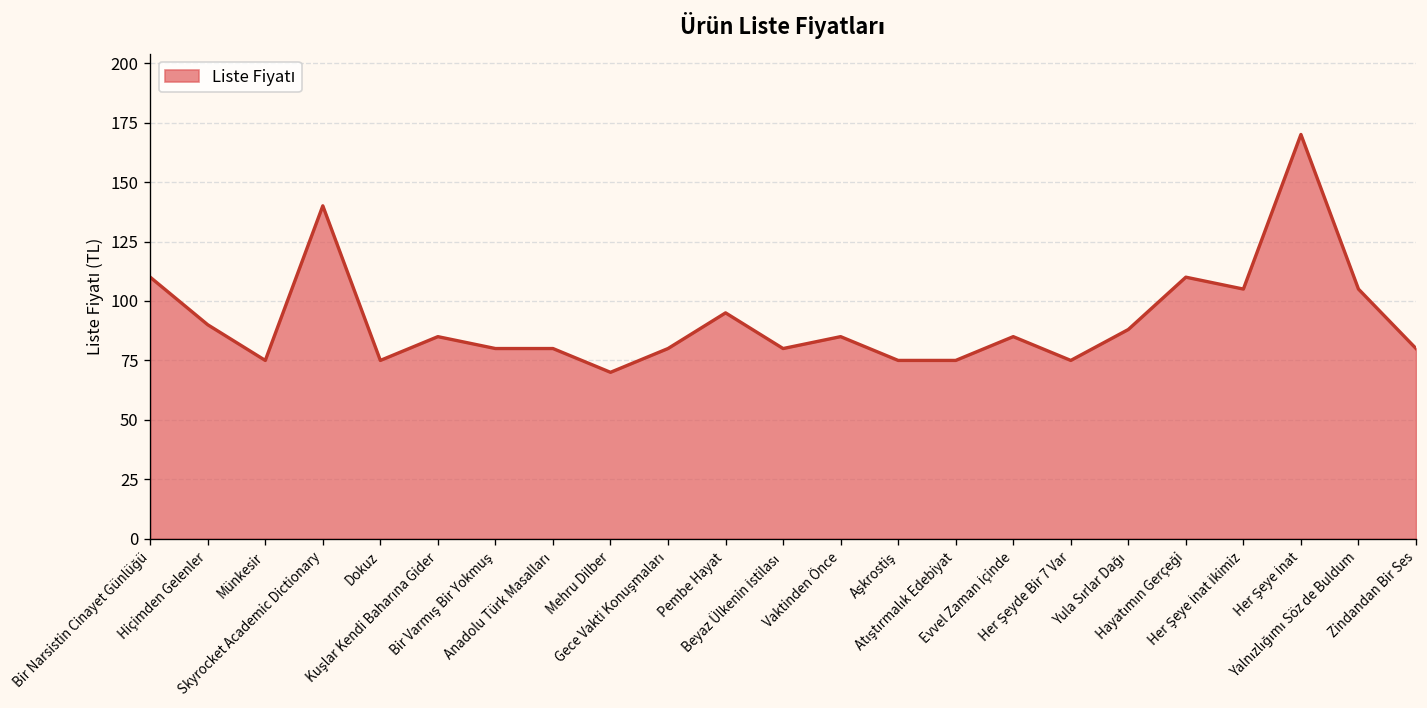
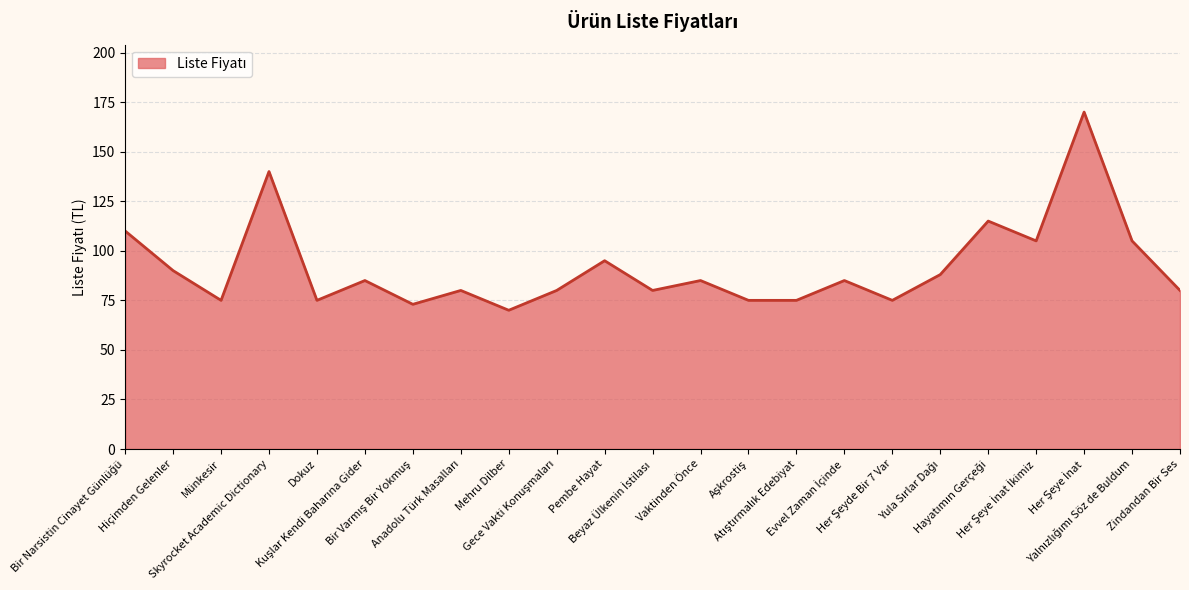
  {
    "Bir Narsistin Cinayet Günlüğü": 110,
    "Hiçimden Gelenler": 90,
    "Münkesir": 75,
    "Skyrocket Academic Dictionary": 140,
    "Dokuz": 75,
    "Kuşlar Kendi Baharına Gider": 85,
-   "Bir Varmış Bir Yokmuş": 80,
+   "Bir Varmış Bir Yokmuş": 73,
    "Anadolu Türk Masalları": 80,
    "Mehru Dilber": 70,
    "Gece Vakti Konuşmaları": 80,
    "Pembe Hayat": 95,
    "Beyaz Ülkenin İstilası": 80,
    "Vaktinden Önce": 85,
    "Aşkrostiş": 75,
    "Atıştırmalık Edebiyat": 75,
    "Evvel Zaman İçinde": 85,
    "Her Şeyde Bir 7 Var": 75,
    "Yula Sırlar Dağı": 88,
-   "Hayatımın Gerçeği": 110,
+   "Hayatımın Gerçeği": 115,
    "Her Şeye İnat İkimiz": 105,
    "Her Şeye İnat": 170,
    "Yalnızlığımı Söz de Buldum": 105,
    "Zindandan Bir Ses": 80
  }
